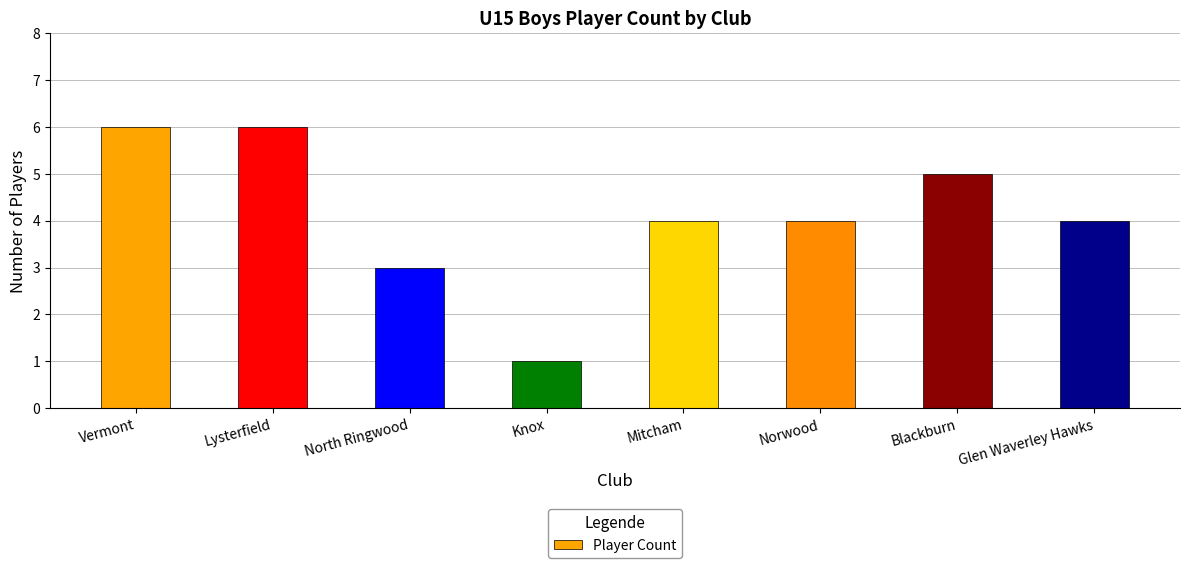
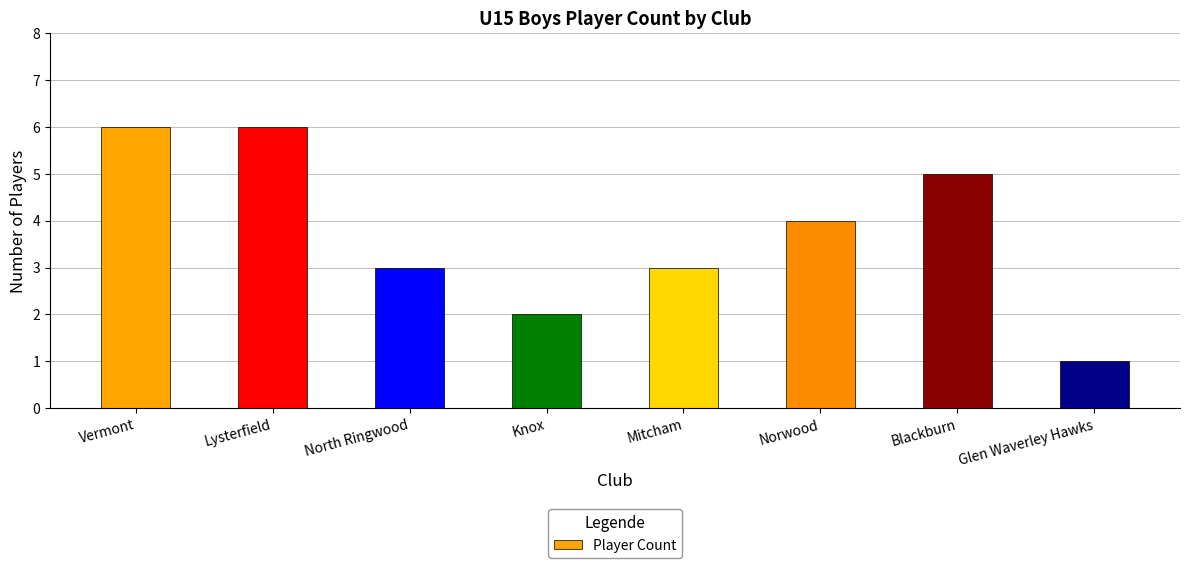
  {
    "Vermont": 6,
    "Lysterfield": 6,
    "North Ringwood": 3,
-   "Knox": 1,
-   "Mitcham": 4,
+   "Knox": 2,
+   "Mitcham": 3,
    "Norwood": 4,
    "Blackburn": 5,
-   "Glen Waverley Hawks": 4
+   "Glen Waverley Hawks": 1
  }
